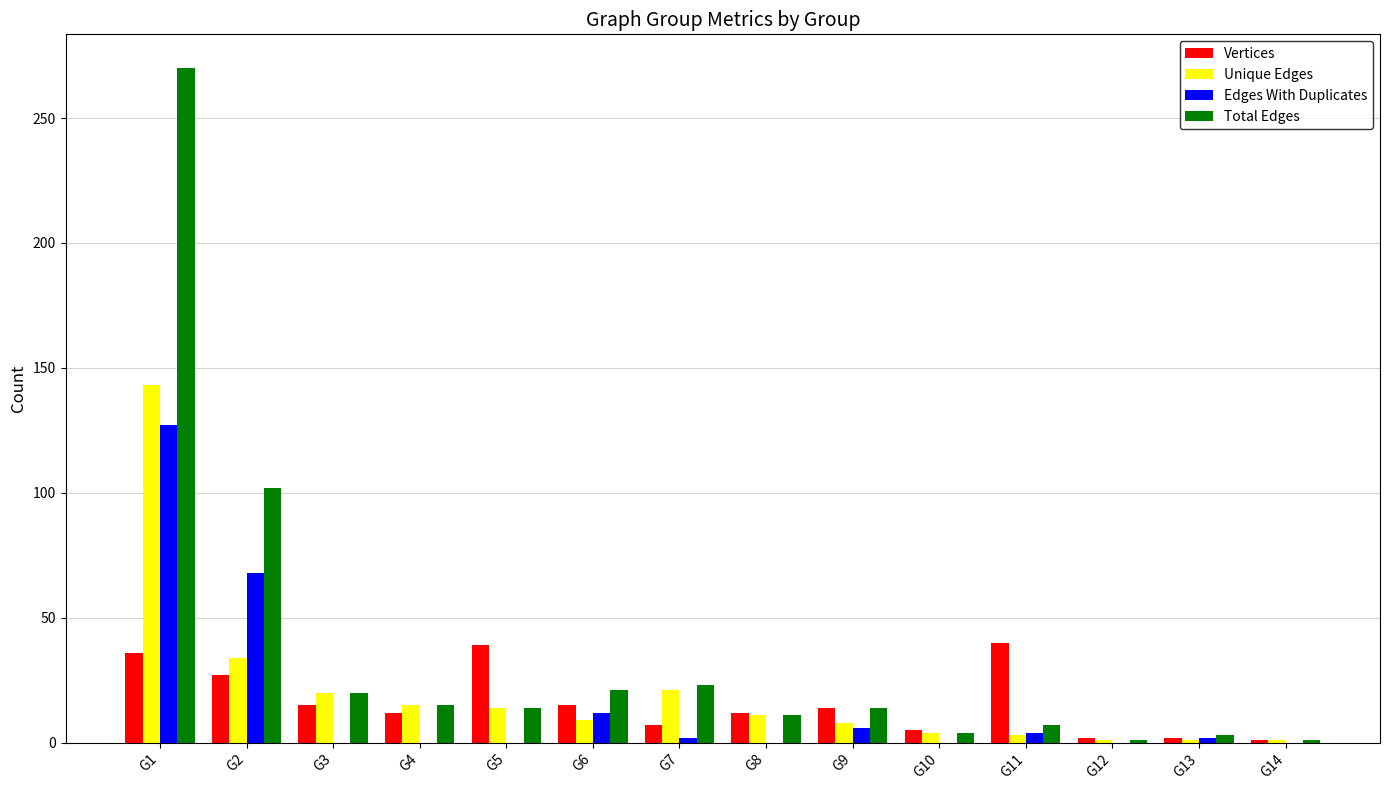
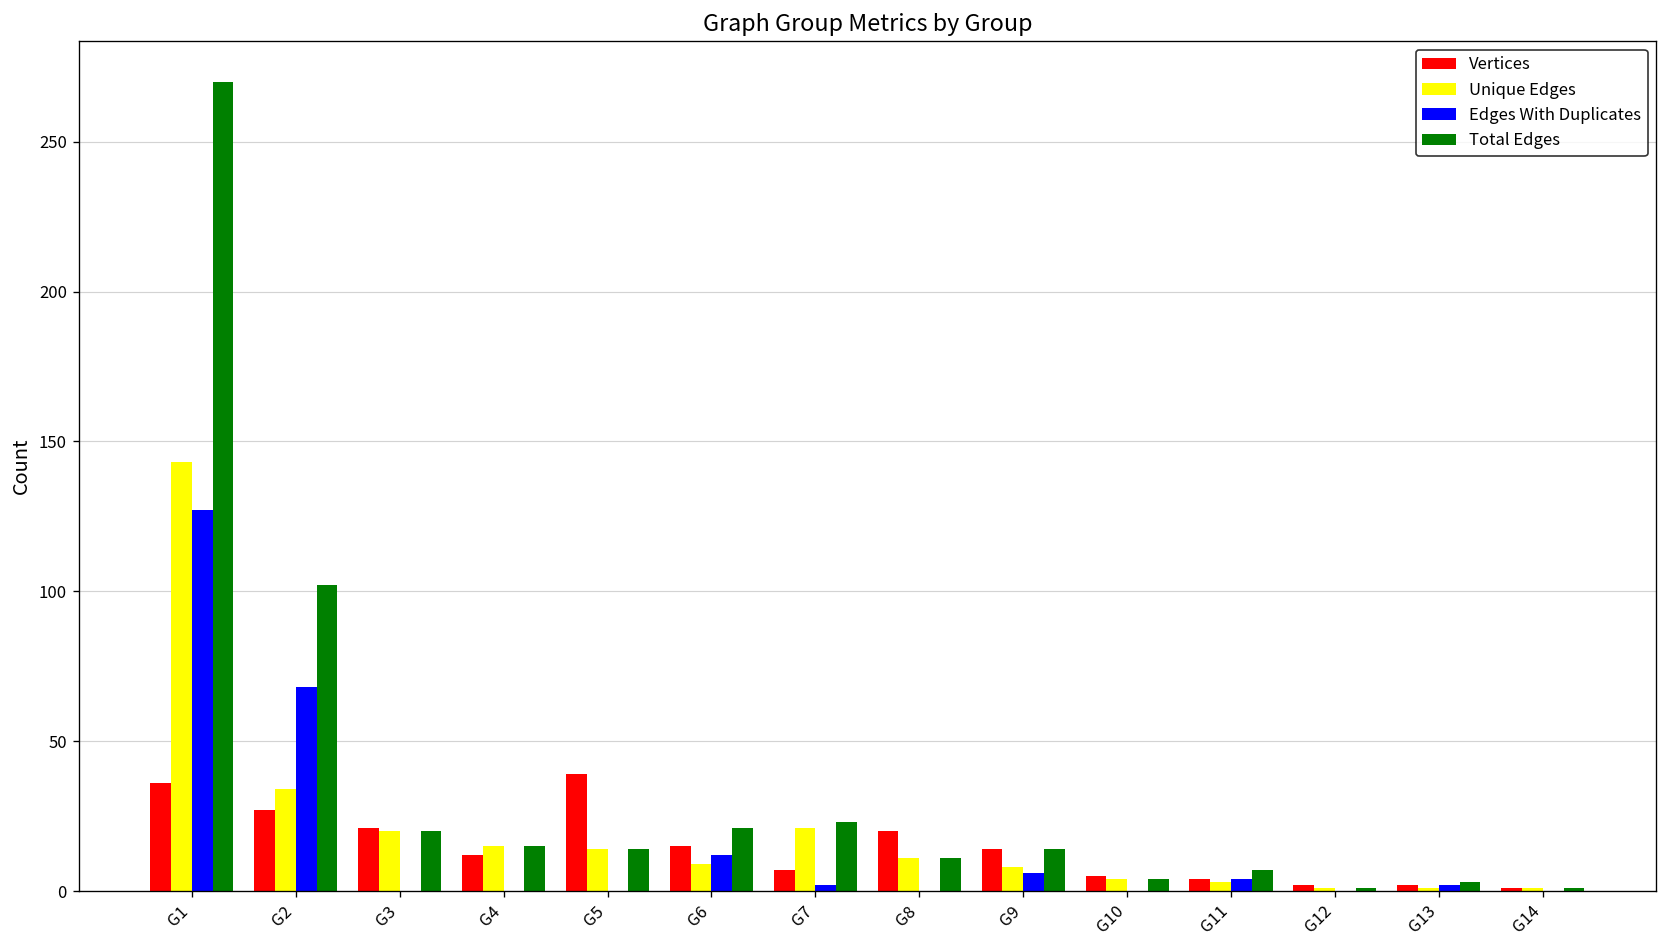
  {
    "Vertices": {
      "G1": 36,
      "G2": 27,
-     "G3": 15,
+     "G3": 21,
      "G4": 12,
      "G5": 39,
      "G6": 15,
      "G7": 7,
-     "G8": 12,
+     "G8": 20,
      "G9": 14,
      "G10": 5,
-     "G11": 40,
+     "G11": 4,
      "G12": 2,
      "G13": 2
    },
    "Unique Edges": {
      "G1": 143,
      "G2": 34,
      "G3": 20,
      "G4": 15,
      "G5": 14,
      "G6": 9,
      "G7": 21,
      "G8": 11,
      "G9": 8,
      "G10": 4,
      "G11": 3
    },
    "Edges With Duplicates": {
      "G1": 127,
      "G2": 68,
      "G3": 0,
      "G4": 0,
      "G5": 0,
      "G6": 12,
      "G7": 2,
      "G8": 0,
      "G9": 6,
      "G10": 0,
      "G11": 4,
      "G12": 0,
      "G13": 2,
      "G14": 0
    },
    "Total Edges": {
      "G1": 270,
      "G2": 102,
      "G3": 20,
      "G4": 15,
      "G5": 14,
      "G6": 21,
      "G7": 23,
      "G8": 11,
      "G9": 14,
      "G10": 4,
      "G11": 7,
      "G13": 3
    }
  }
